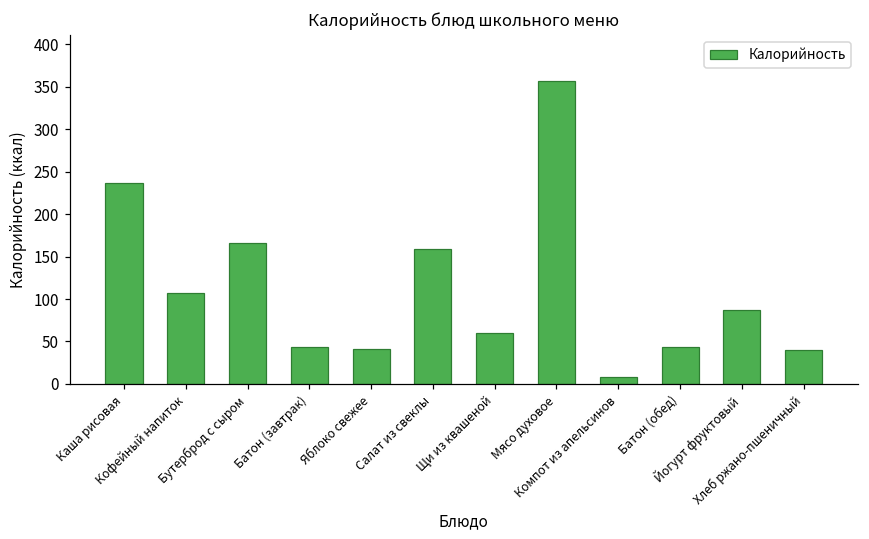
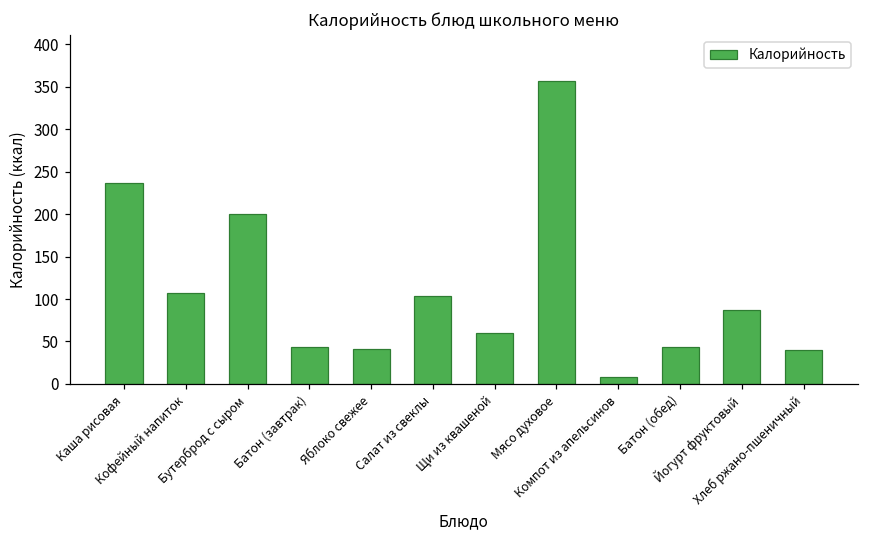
  {
    "Каша рисовая": 240,
    "Кофейный напиток": 110,
-   "Бутерброд с сыром": 170,
+   "Бутерброд с сыром": 200,
    "Батон (завтрак)": 40,
    "Яблоко свежее": 40,
-   "Салат из свеклы": 160,
+   "Салат из свеклы": 100,
    "Щи из квашеной": 60,
    "Мясо духовое": 360,
    "Компот из апельсинов": 10,
    "Батон (обед)": 40,
    "Йогурт фруктовый": 90,
    "Хлеб ржано-пшеничный": 40
  }
